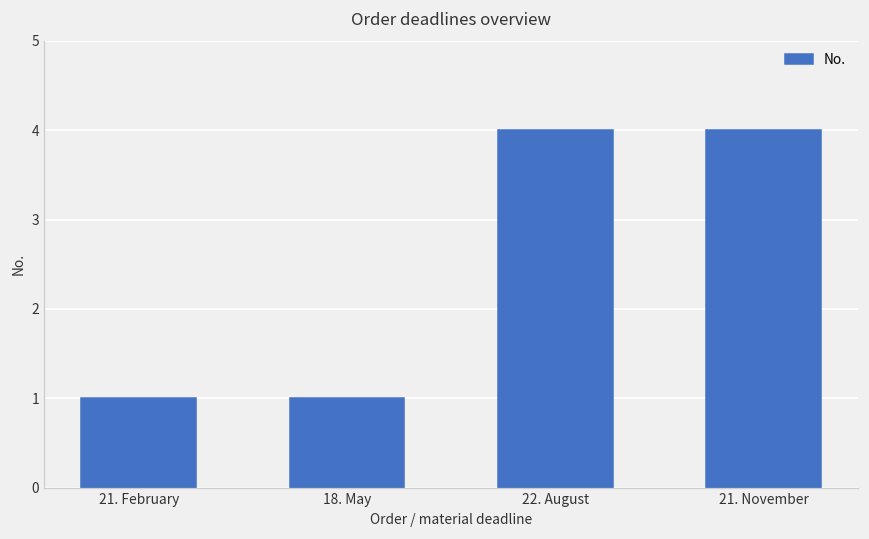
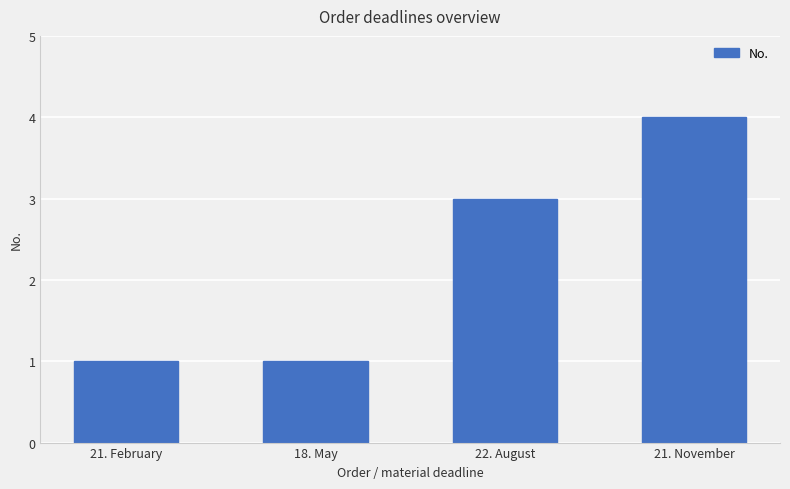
  {
    "21. February": 1,
    "18. May": 1,
-   "22. August": 4,
+   "22. August": 3,
    "21. November": 4
  }
